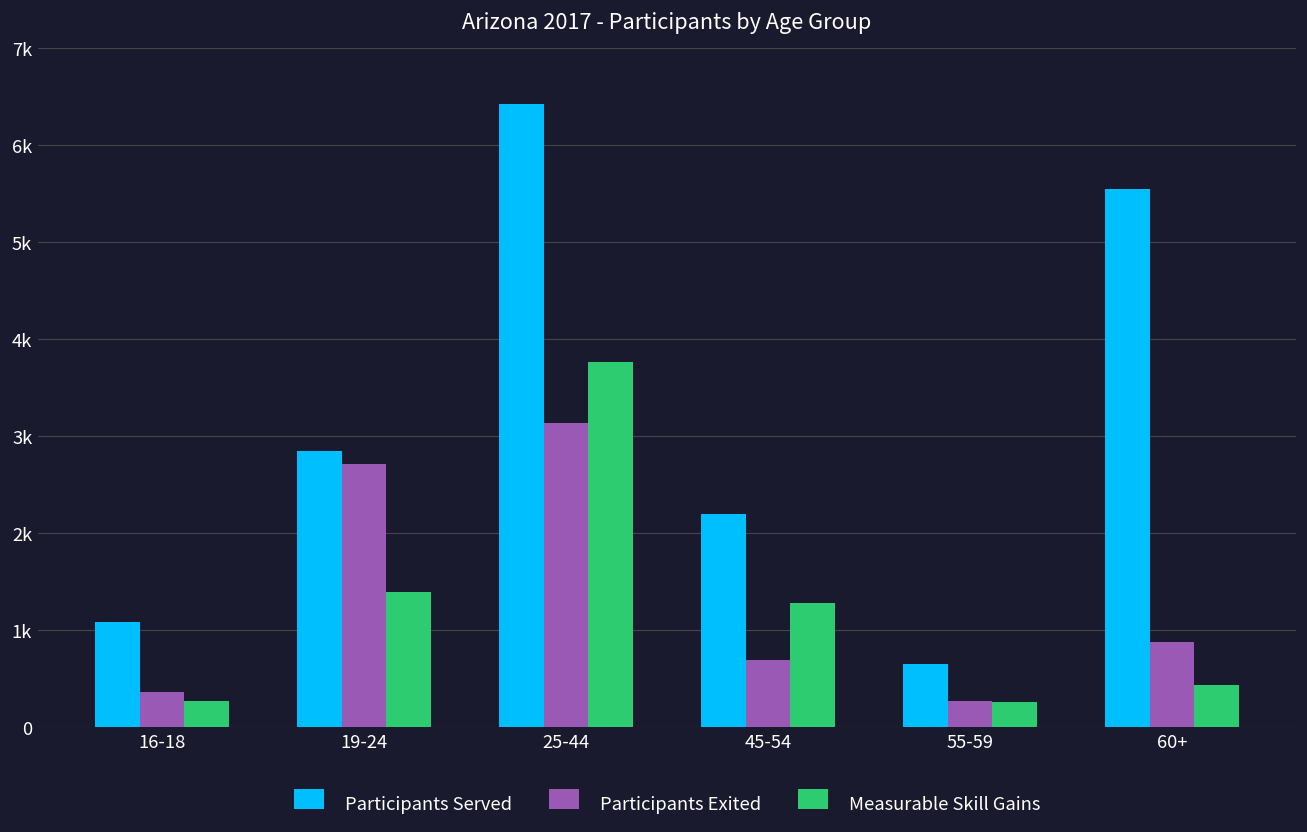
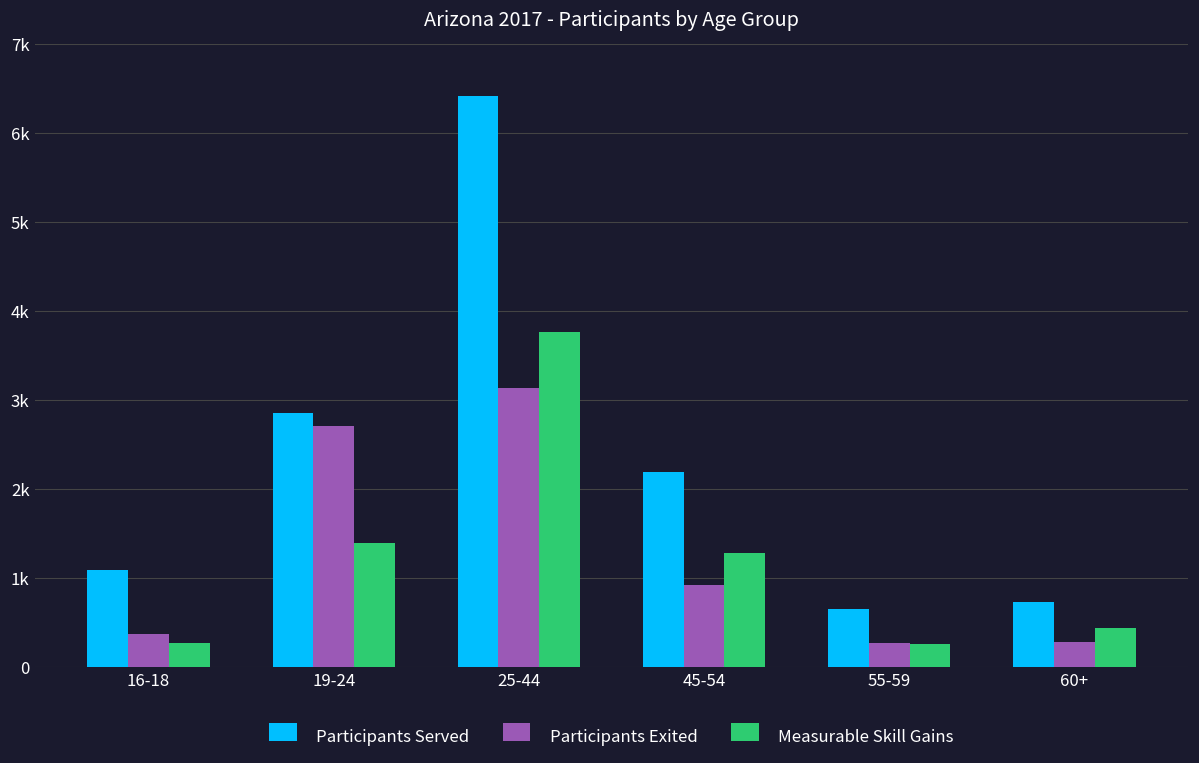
  {
    "Participants Served": {
      "16-18": 1100,
      "19-24": 2900,
      "25-44": 6400,
      "45-54": 2200,
      "55-59": 600,
-     "60+": 5500
+     "60+": 700
    },
    "Participants Exited": {
      "16-18": 400,
      "19-24": 2700,
      "25-44": 3100,
-     "45-54": 700,
+     "45-54": 900,
      "55-59": 300,
-     "60+": 900
+     "60+": 300
    },
    "Measurable Skill Gains": {
      "16-18": 300,
      "19-24": 1400,
      "25-44": 3800,
      "45-54": 1300,
      "55-59": 300,
      "60+": 400
    }
  }
